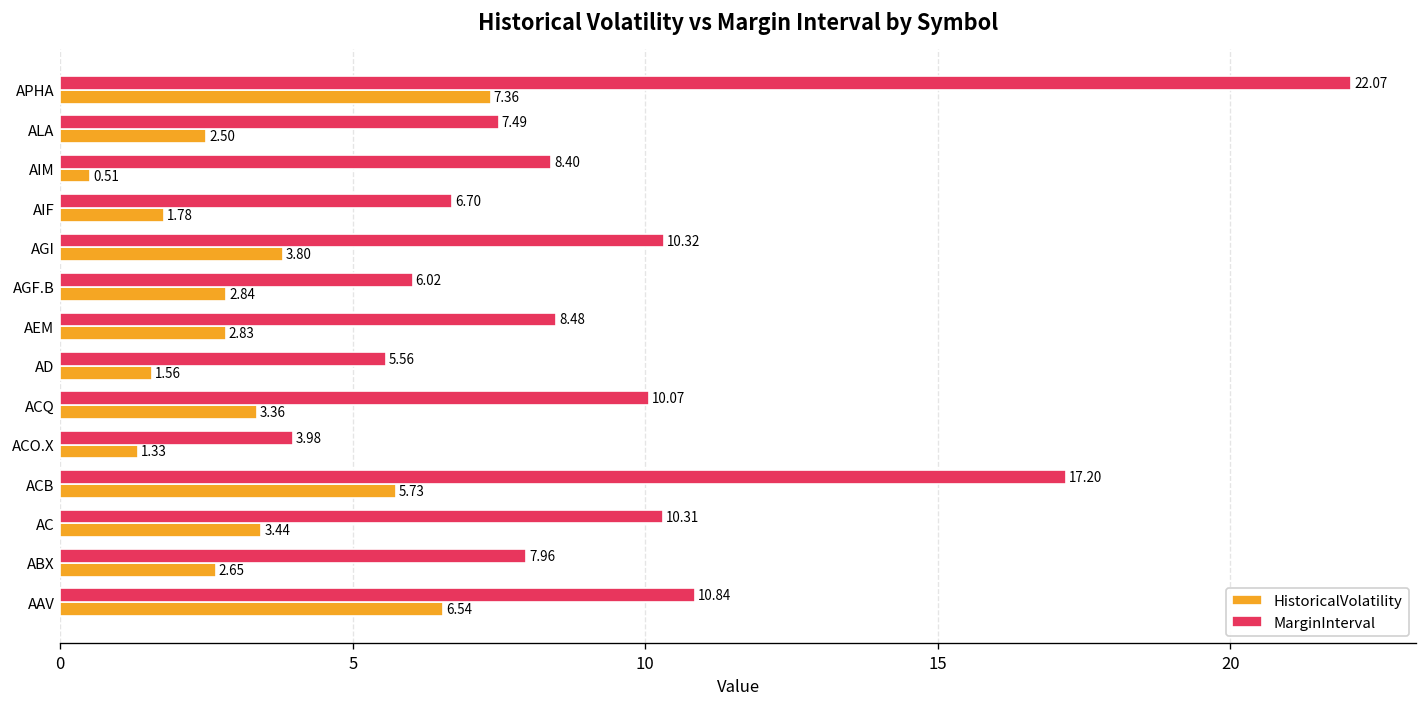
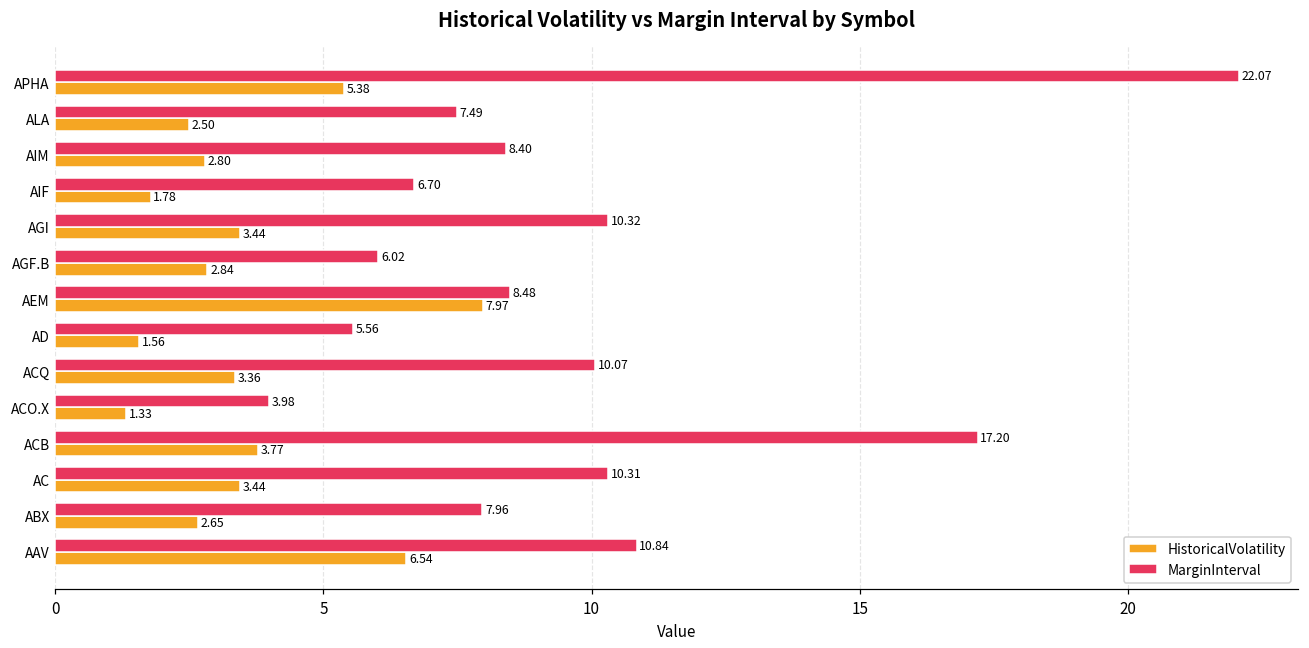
  {
    "HistoricalVolatility": {
-     "APHA": 7.36,
+     "APHA": 5.38,
      "ALA": 2.50,
-     "AIM": 0.51,
+     "AIM": 2.80,
      "AIF": 1.78,
-     "AGI": 3.80,
+     "AGI": 3.44,
      "AGF.B": 2.84,
-     "AEM": 2.83,
+     "AEM": 7.97,
      "AD": 1.56,
      "ACQ": 3.36,
      "ACO.X": 1.33,
-     "ACB": 5.73,
+     "ACB": 3.77,
      "AC": 3.44,
      "ABX": 2.65,
      "AAV": 6.54
    },
    "MarginInterval": {
      "APHA": 22.07,
      "ALA": 7.49,
      "AIM": 8.40,
      "AIF": 6.70,
      "AGI": 10.32,
      "AGF.B": 6.02,
      "AEM": 8.48,
      "AD": 5.56,
      "ACQ": 10.07,
      "ACO.X": 3.98,
      "ACB": 17.20,
      "AC": 10.31,
      "ABX": 7.96,
      "AAV": 10.84
    }
  }
